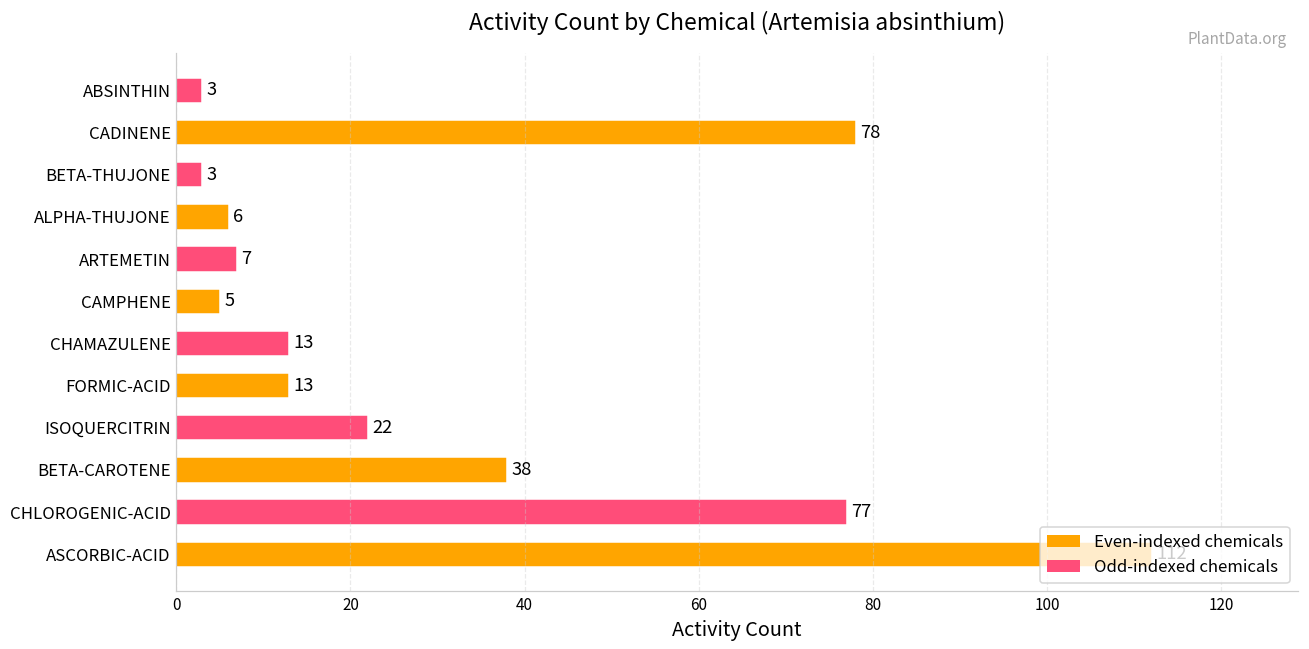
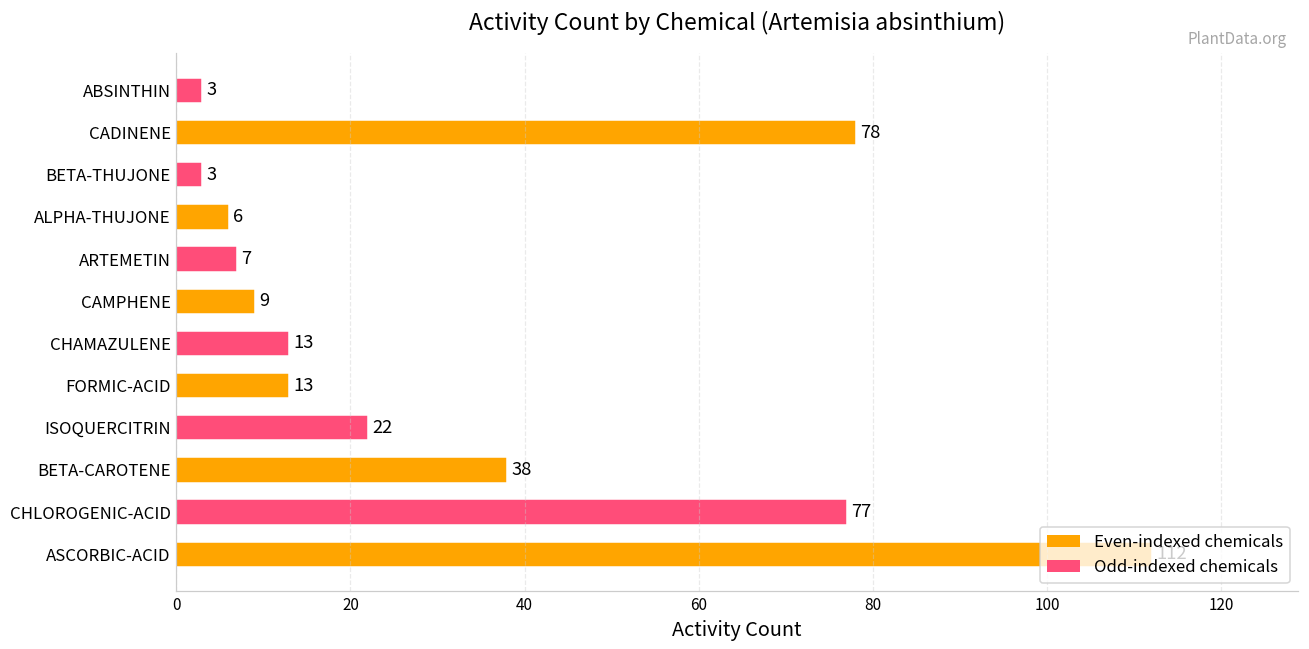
  {
    "ABSINTHIN": 3,
    "CADINENE": 78,
    "BETA-THUJONE": 3,
    "ALPHA-THUJONE": 6,
    "ARTEMETIN": 7,
-   "CAMPHENE": 5,
+   "CAMPHENE": 9,
    "CHAMAZULENE": 13,
    "FORMIC-ACID": 13,
    "ISOQUERCITRIN": 22,
    "BETA-CAROTENE": 38,
    "CHLOROGENIC-ACID": 77
  }
